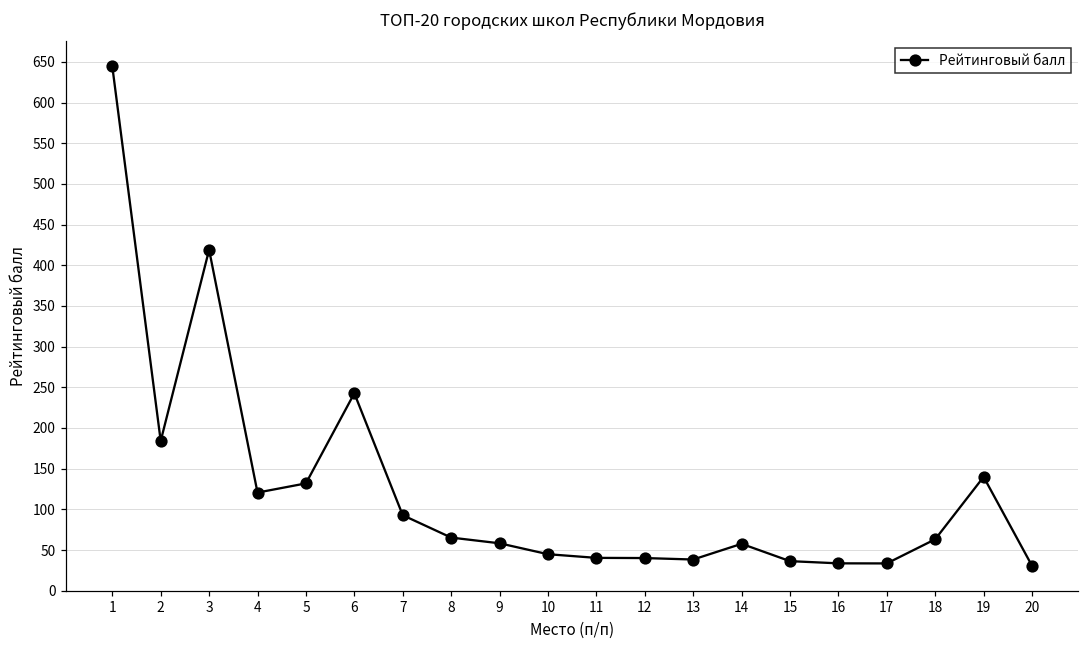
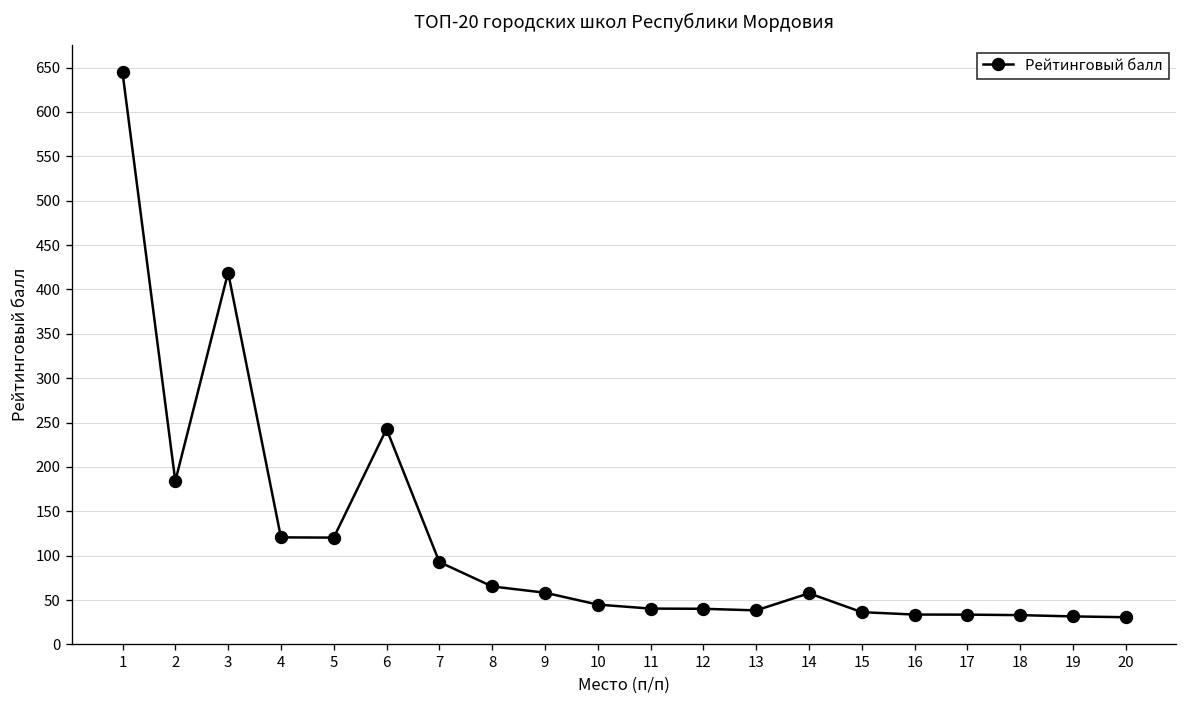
  {
    "1": 640,
    "2": 180,
    "3": 420,
    "4": 120,
-   "5": 130,
+   "5": 120,
    "6": 240,
    "7": 90,
    "8": 70,
    "9": 60,
    "10": 40,
    "11": 40,
    "12": 40,
    "13": 40,
    "14": 60,
    "15": 40,
    "16": 30,
    "17": 30,
-   "18": 60,
-   "19": 140,
+   "18": 30,
+   "19": 30,
    "20": 30
  }
